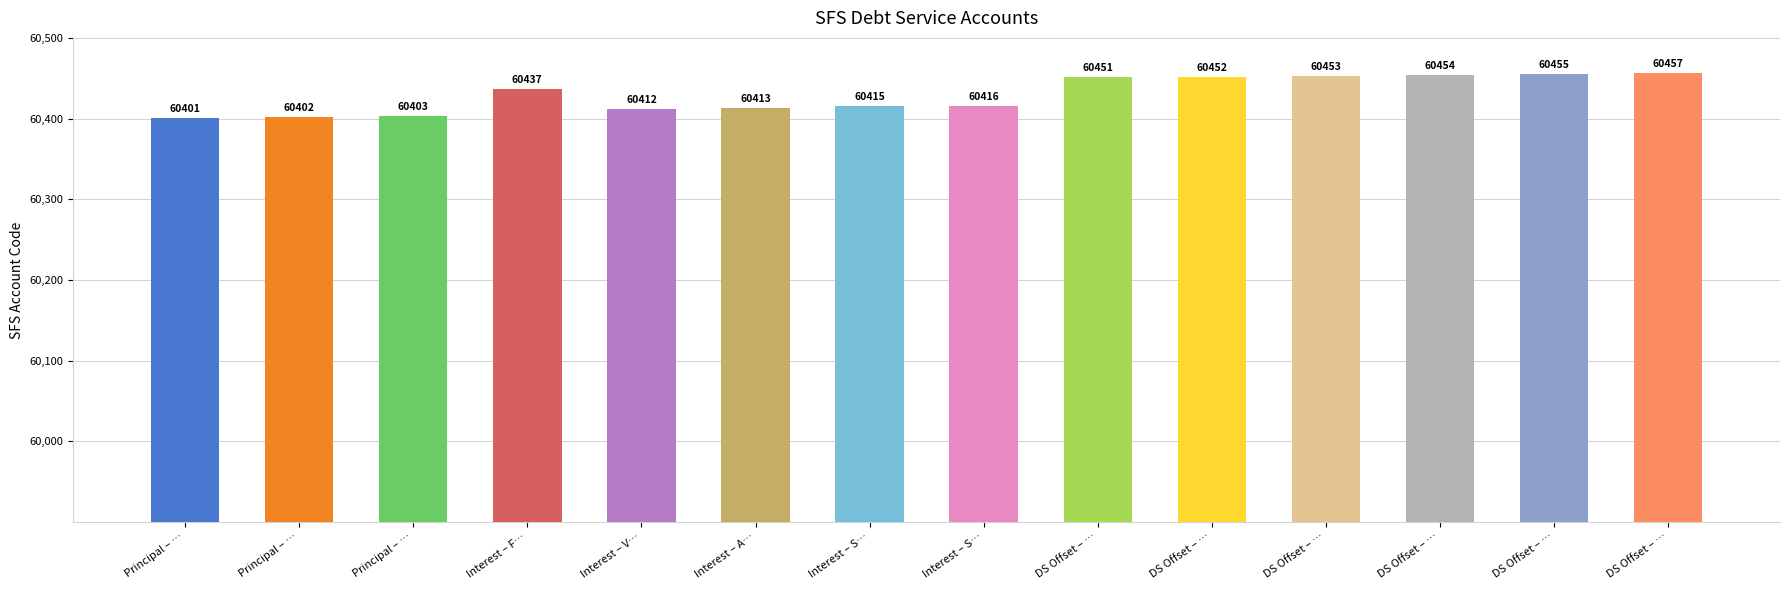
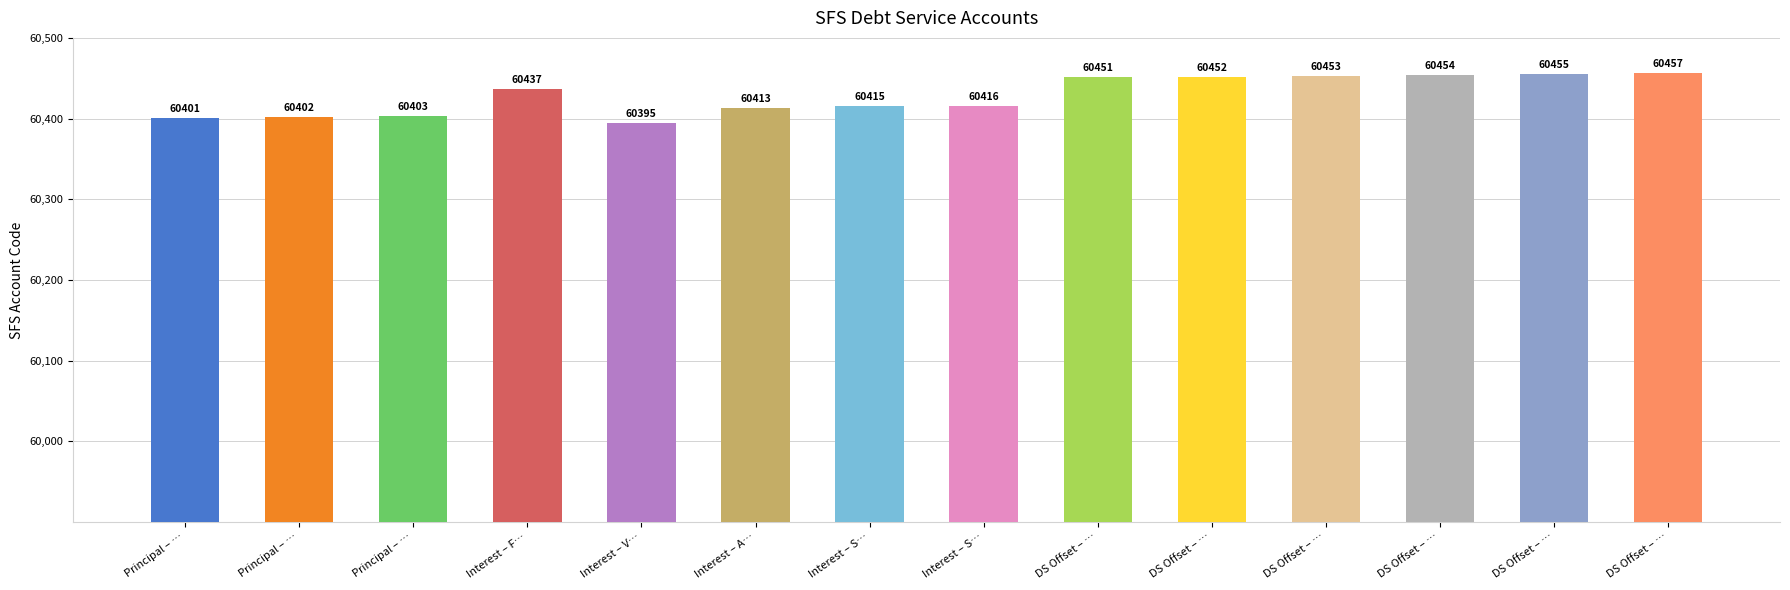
  {
    "Interest – F…": 60437,
-   "Interest – V…": 60412,
+   "Interest – V…": 60395,
    "Interest – A…": 60413
  }
